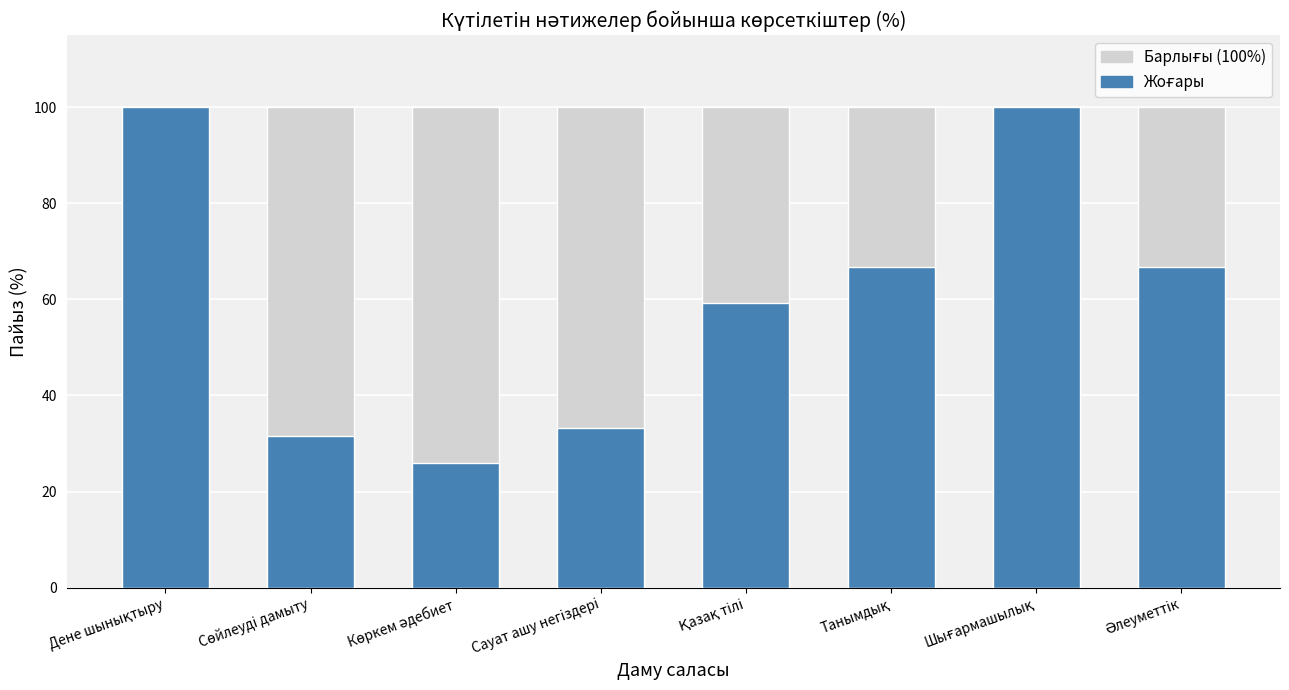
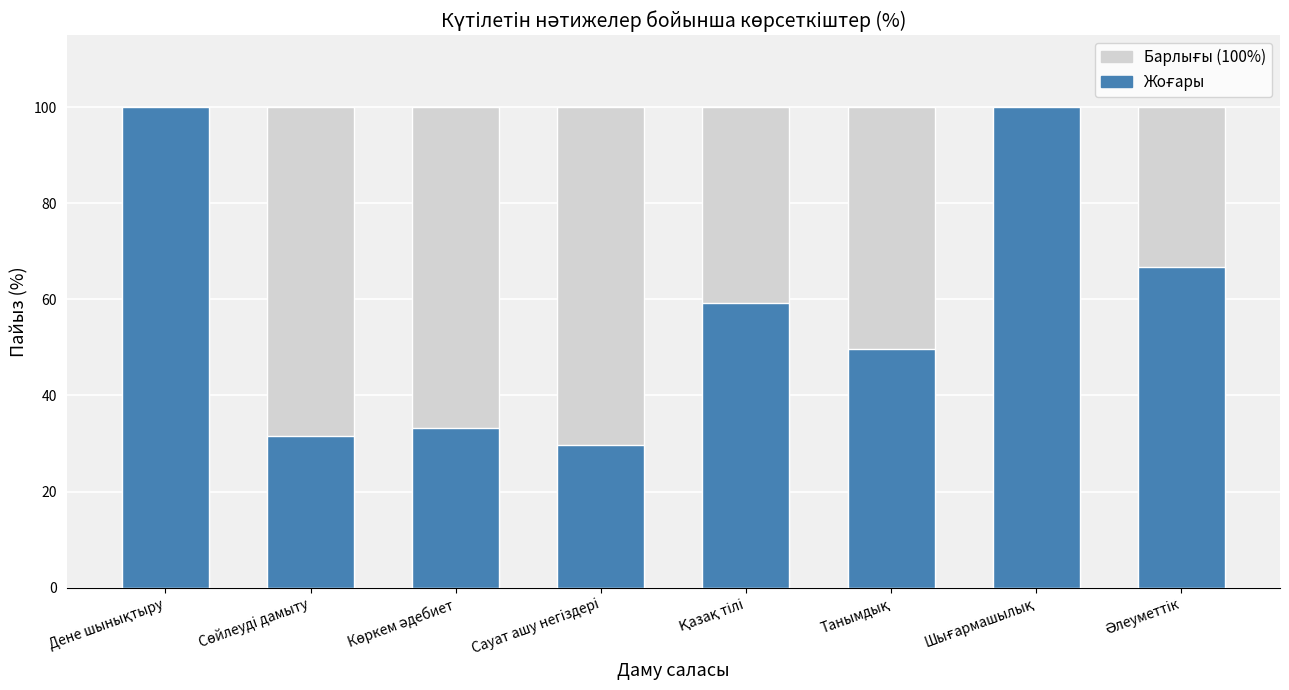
  {
    "Жоғары": {
      "Дене шынықтыру": 100,
-     "Көркем әдебиет": 26,
-     "Сауат ашу негіздері": 33,
-     "Танымдық": 67,
+     "Көркем әдебиет": 33,
+     "Сауат ашу негіздері": 30,
+     "Танымдық": 50,
      "Шығармашылық": 100
    }
  }
